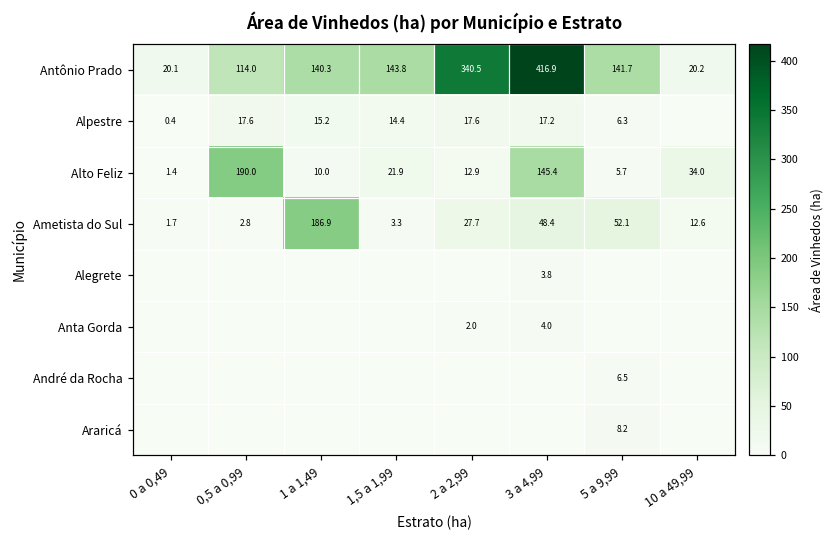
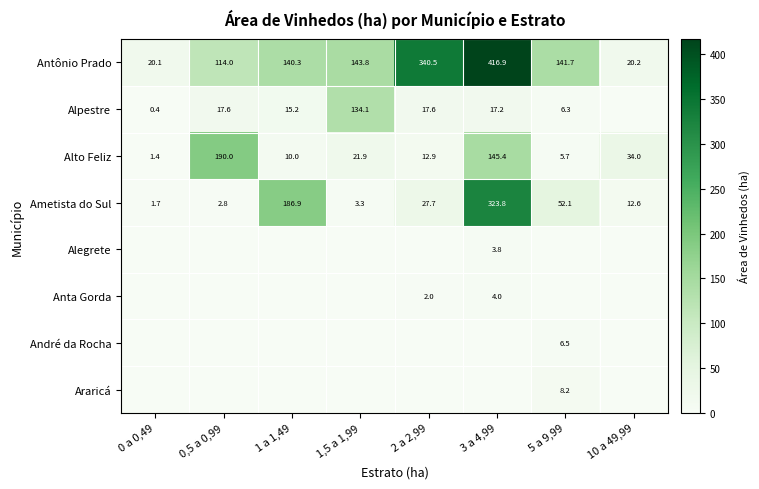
  {
    "Antônio Prado": {
      "0 a 0,49": 20.1,
      "0,5 a 0,99": 114.0,
      "1 a 1,49": 140.3,
      "1,5 a 1,99": 143.8,
      "2 a 2,99": 340.5,
      "3 a 4,99": 416.9,
      "5 a 9,99": 141.7,
      "10 a 49,99": 20.2
    },
    "Alpestre": {
      "0 a 0,49": 0.4,
      "0,5 a 0,99": 17.6,
      "1 a 1,49": 15.2,
-     "1,5 a 1,99": 14.4,
+     "1,5 a 1,99": 134.1,
      "2 a 2,99": 17.6,
      "3 a 4,99": 17.2,
      "5 a 9,99": 6.3
    },
    "Alto Feliz": {
      "0 a 0,49": 1.4,
      "0,5 a 0,99": 190.0,
      "1 a 1,49": 10.0,
      "1,5 a 1,99": 21.9,
      "2 a 2,99": 12.9,
      "3 a 4,99": 145.4,
      "5 a 9,99": 5.7,
      "10 a 49,99": 34.0
    },
    "Ametista do Sul": {
      "0 a 0,49": 1.7,
      "0,5 a 0,99": 2.8,
      "1 a 1,49": 186.9,
      "1,5 a 1,99": 3.3,
      "2 a 2,99": 27.7,
-     "3 a 4,99": 48.4,
+     "3 a 4,99": 323.8,
      "5 a 9,99": 52.1,
      "10 a 49,99": 12.6
    },
    "Alegrete": {
      "3 a 4,99": 3.8
    },
    "Anta Gorda": {
      "2 a 2,99": 2.0,
      "3 a 4,99": 4.0
    },
    "André da Rocha": {
      "5 a 9,99": 6.5
    },
    "Araricá": {
      "5 a 9,99": 8.2
    }
  }
